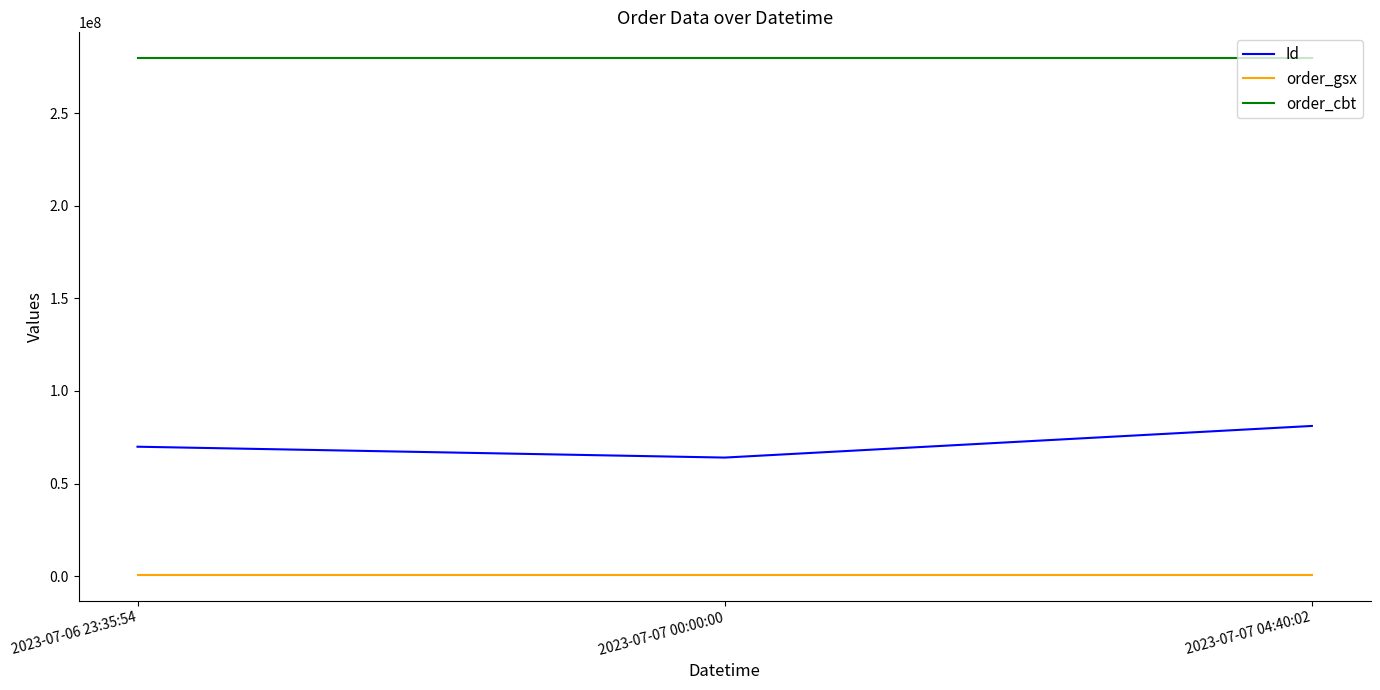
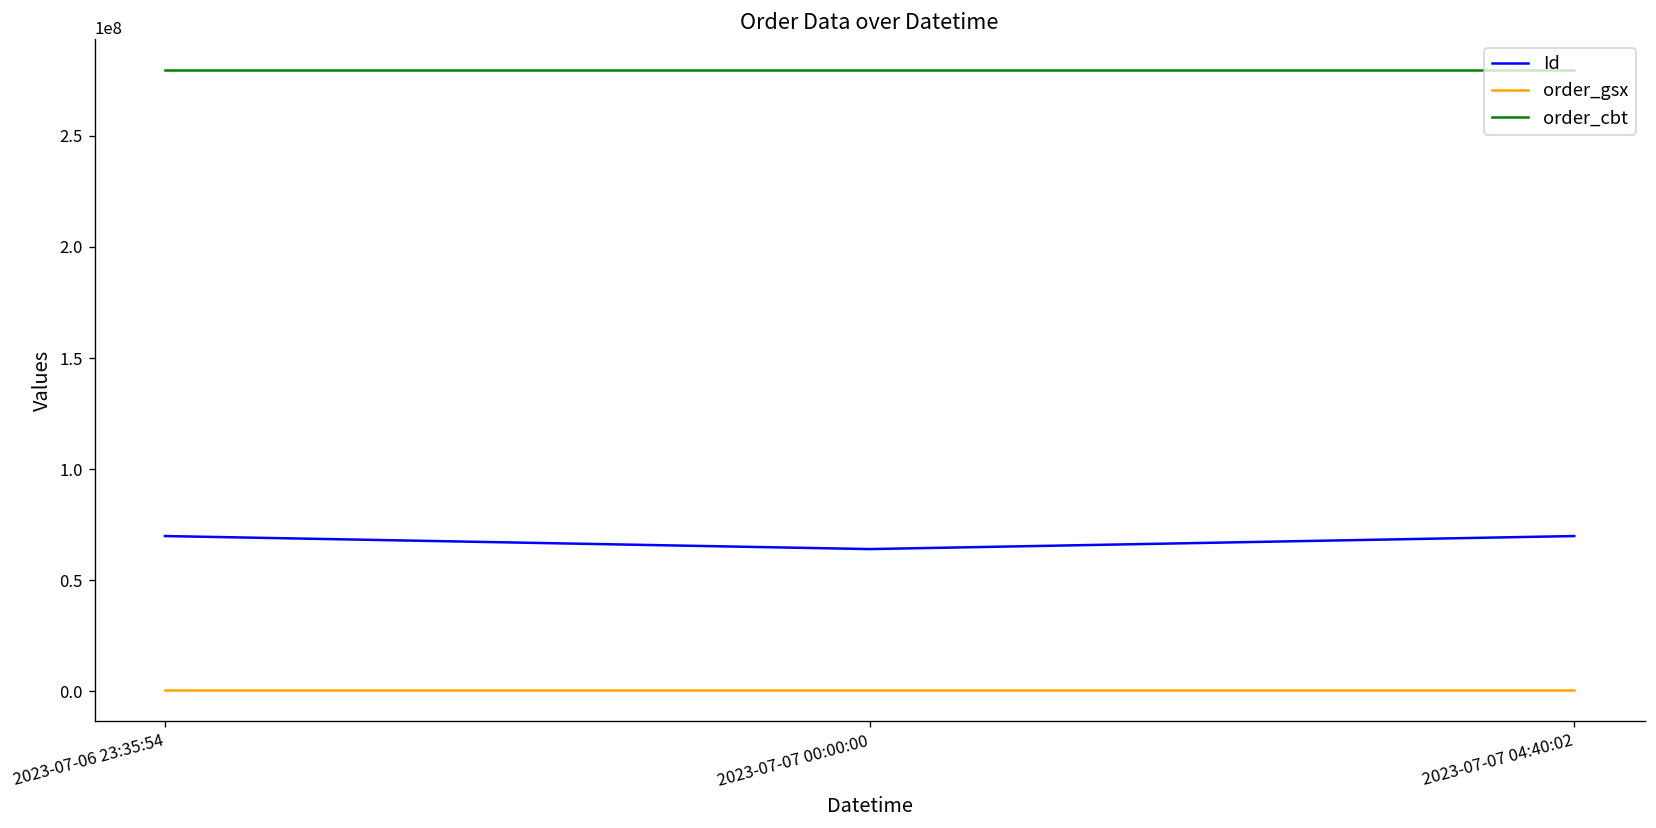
  {
    "Id": {
      "2023-07-06 23:35:54": 70000000,
      "2023-07-07 00:00:00": 64000000,
-     "2023-07-07 04:40:02": 81000000
+     "2023-07-07 04:40:02": 70000000
    },
    "order_gsx": {
      "2023-07-06 23:35:54": 1000000,
      "2023-07-07 00:00:00": 1000000,
      "2023-07-07 04:40:02": 1000000
    },
    "order_cbt": {
      "2023-07-06 23:35:54": 280000000,
      "2023-07-07 00:00:00": 280000000
    }
  }
